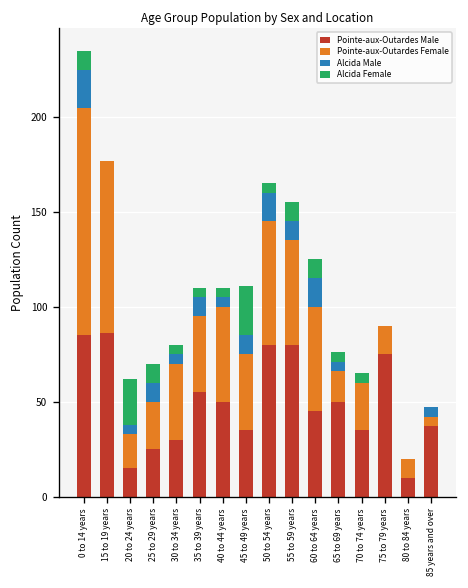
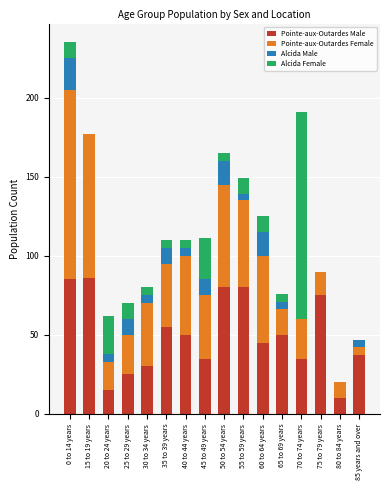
  {
    "Pointe-aux-Outardes Male": {
      "0 to 14 years": 85,
      "15 to 19 years": 86,
      "20 to 24 years": 15,
      "25 to 29 years": 25,
      "30 to 34 years": 30,
      "35 to 39 years": 55,
      "40 to 44 years": 50,
      "45 to 49 years": 35,
      "50 to 54 years": 80,
      "55 to 59 years": 80,
      "60 to 64 years": 45,
      "65 to 69 years": 50,
      "70 to 74 years": 35,
      "75 to 79 years": 75,
      "80 to 84 years": 10,
      "85 years and over": 37
    },
    "Pointe-aux-Outardes Female": {
      "0 to 14 years": 120,
      "15 to 19 years": 91,
      "20 to 24 years": 18,
      "25 to 29 years": 25,
      "30 to 34 years": 40,
      "35 to 39 years": 40,
      "40 to 44 years": 50,
      "45 to 49 years": 40,
      "50 to 54 years": 65,
      "55 to 59 years": 55,
      "60 to 64 years": 55,
      "65 to 69 years": 16,
      "70 to 74 years": 25,
      "75 to 79 years": 15,
      "80 to 84 years": 10,
      "85 years and over": 5
    },
    "Alcida Male": {
      "0 to 14 years": 20,
      "15 to 19 years": 0,
      "20 to 24 years": 5,
      "25 to 29 years": 10,
      "30 to 34 years": 5,
      "35 to 39 years": 10,
      "40 to 44 years": 5,
      "45 to 49 years": 10,
      "50 to 54 years": 15,
-     "55 to 59 years": 10,
+     "55 to 59 years": 4,
      "60 to 64 years": 15,
      "65 to 69 years": 5,
      "70 to 74 years": 0,
      "75 to 79 years": 0,
      "80 to 84 years": 0,
      "85 years and over": 5
    },
    "Alcida Female": {
      "0 to 14 years": 10,
      "15 to 19 years": 0,
      "20 to 24 years": 24,
      "25 to 29 years": 10,
      "30 to 34 years": 5,
      "35 to 39 years": 5,
      "40 to 44 years": 5,
      "45 to 49 years": 26,
      "50 to 54 years": 5,
      "55 to 59 years": 10,
      "60 to 64 years": 10,
      "65 to 69 years": 5,
-     "70 to 74 years": 5,
+     "70 to 74 years": 131,
      "75 to 79 years": 0,
      "80 to 84 years": 0,
      "85 years and over": 0
    }
  }
